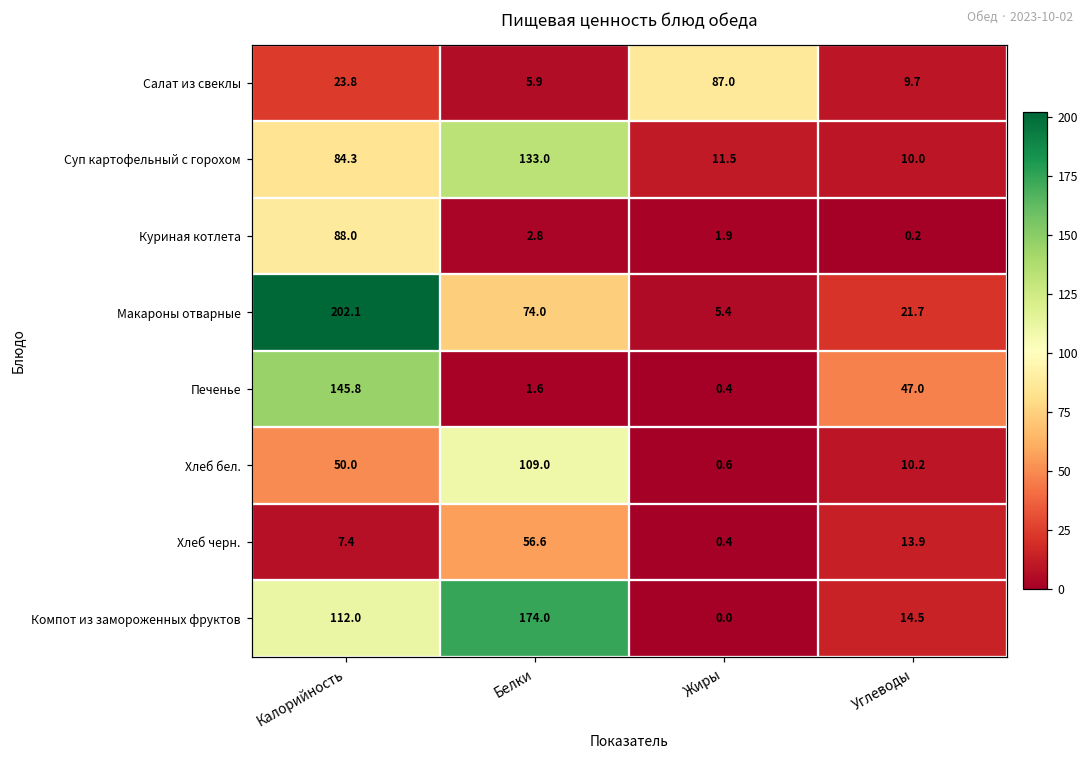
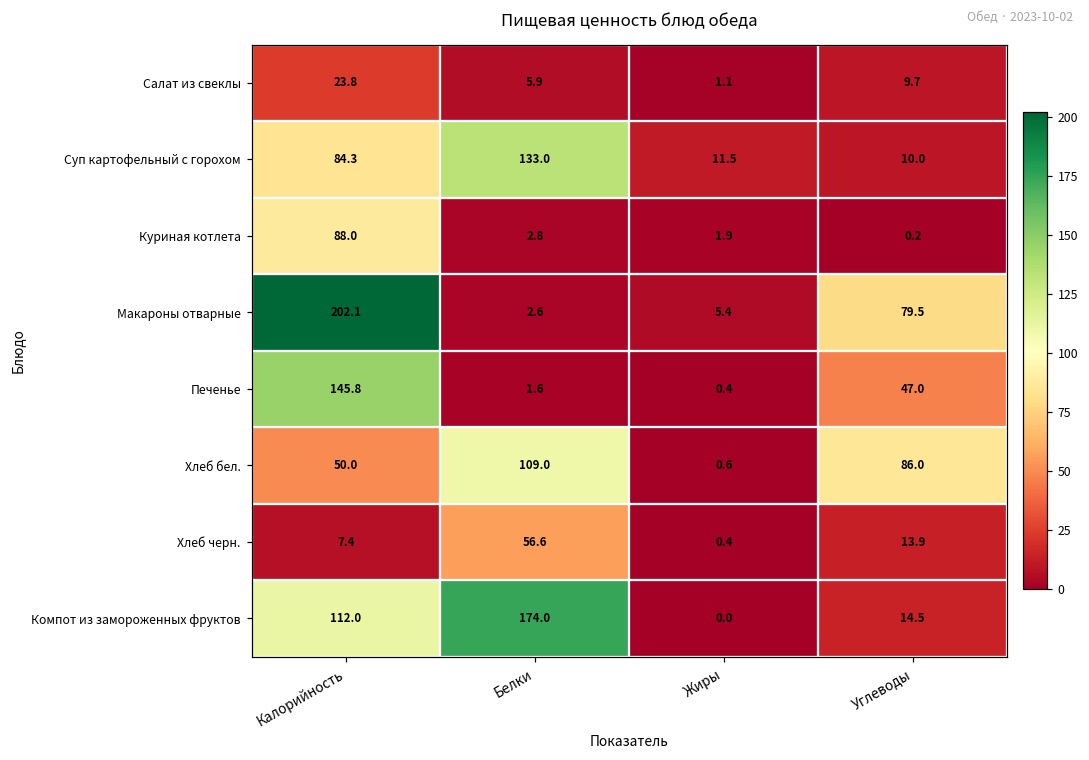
  {
    "Салат из свеклы": {
      "Калорийность": 23.8,
      "Белки": 5.9,
-     "Жиры": 87.0,
+     "Жиры": 1.1,
      "Углеводы": 9.7
    },
    "Суп картофельный с горохом": {
      "Калорийность": 84.3,
      "Белки": 133.0,
      "Жиры": 11.5,
      "Углеводы": 10.0
    },
    "Куриная котлета": {
      "Калорийность": 88.0,
      "Белки": 2.8,
      "Жиры": 1.9,
      "Углеводы": 0.2
    },
    "Макароны отварные": {
      "Калорийность": 202.1,
-     "Белки": 74.0,
+     "Белки": 2.6,
      "Жиры": 5.4,
-     "Углеводы": 21.7
+     "Углеводы": 79.5
    },
    "Печенье": {
      "Калорийность": 145.8,
      "Белки": 1.6,
      "Жиры": 0.4,
      "Углеводы": 47.0
    },
    "Хлеб бел.": {
      "Калорийность": 50.0,
      "Белки": 109.0,
      "Жиры": 0.6,
-     "Углеводы": 10.2
+     "Углеводы": 86.0
    },
    "Хлеб черн.": {
      "Калорийность": 7.4,
      "Белки": 56.6,
      "Жиры": 0.4,
      "Углеводы": 13.9
    },
    "Компот из замороженных фруктов": {
      "Калорийность": 112.0,
      "Белки": 174.0,
      "Жиры": 0.0,
      "Углеводы": 14.5
    }
  }
